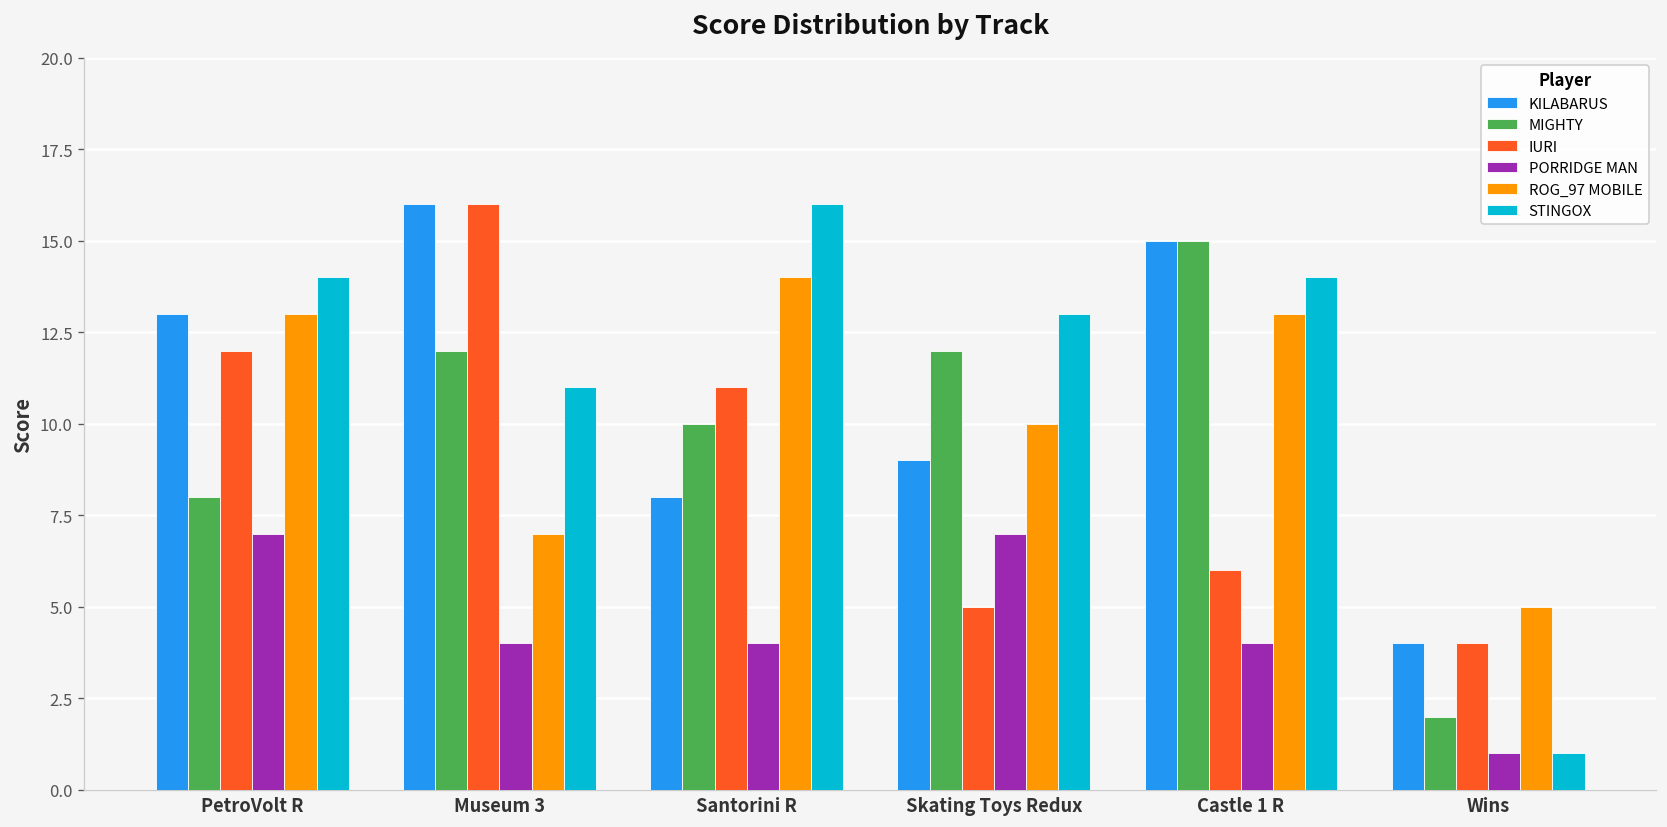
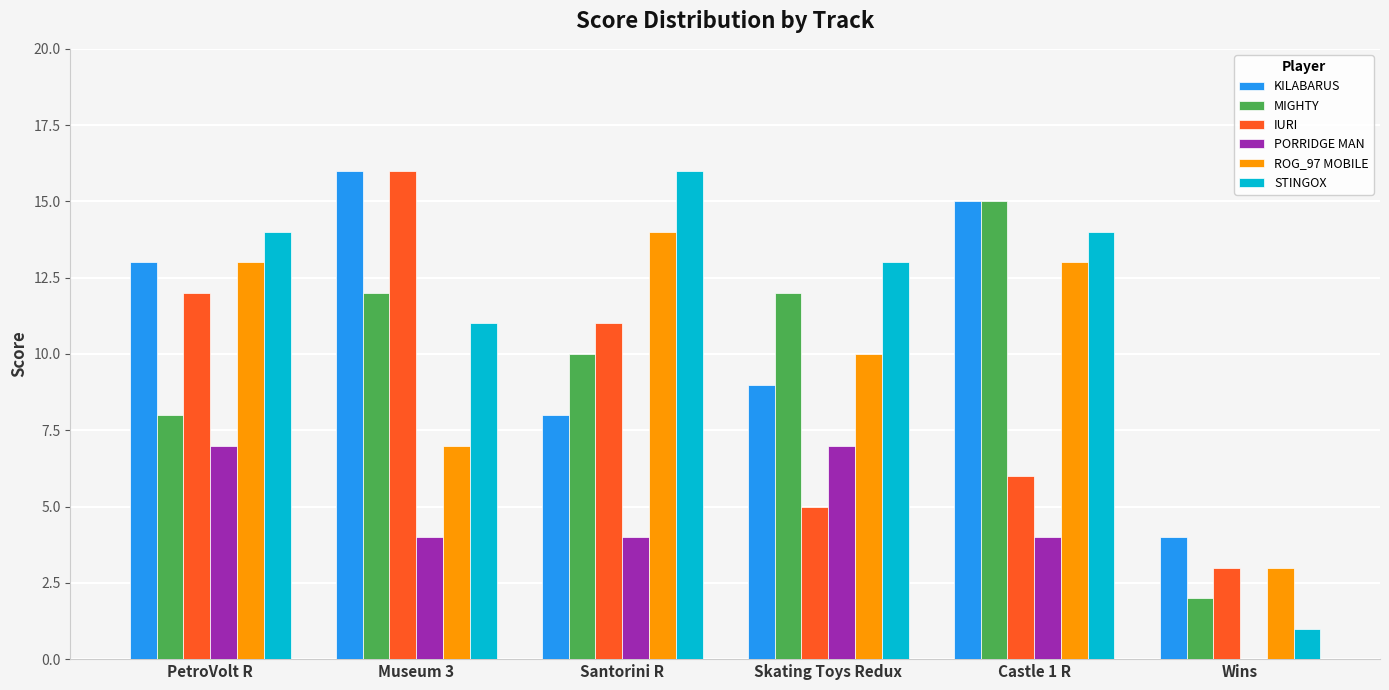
  {
    "MIGHTY": {
      "PetroVolt R": 8,
      "Museum 3": 12,
      "Santorini R": 10,
      "Skating Toys Redux": 12,
      "Castle 1 R": 15,
      "Wins": 2
    },
    "IURI": {
      "PetroVolt R": 12,
      "Museum 3": 16,
      "Santorini R": 11,
      "Skating Toys Redux": 5,
      "Castle 1 R": 6,
-     "Wins": 4
+     "Wins": 3
    },
    "PORRIDGE MAN": {
      "PetroVolt R": 7,
      "Museum 3": 4,
      "Santorini R": 4,
      "Skating Toys Redux": 7,
      "Castle 1 R": 4,
-     "Wins": 1
+     "Wins": 0
    },
    "ROG_97 MOBILE": {
      "PetroVolt R": 13,
      "Museum 3": 7,
      "Santorini R": 14,
      "Skating Toys Redux": 10,
      "Castle 1 R": 13,
-     "Wins": 5
+     "Wins": 3
    }
  }
